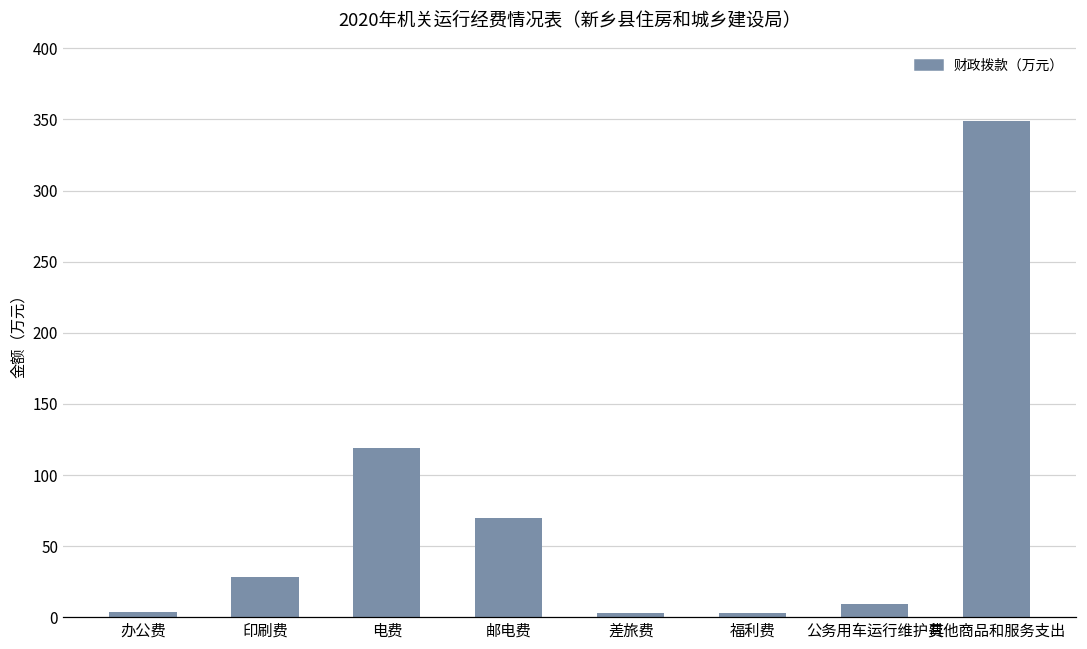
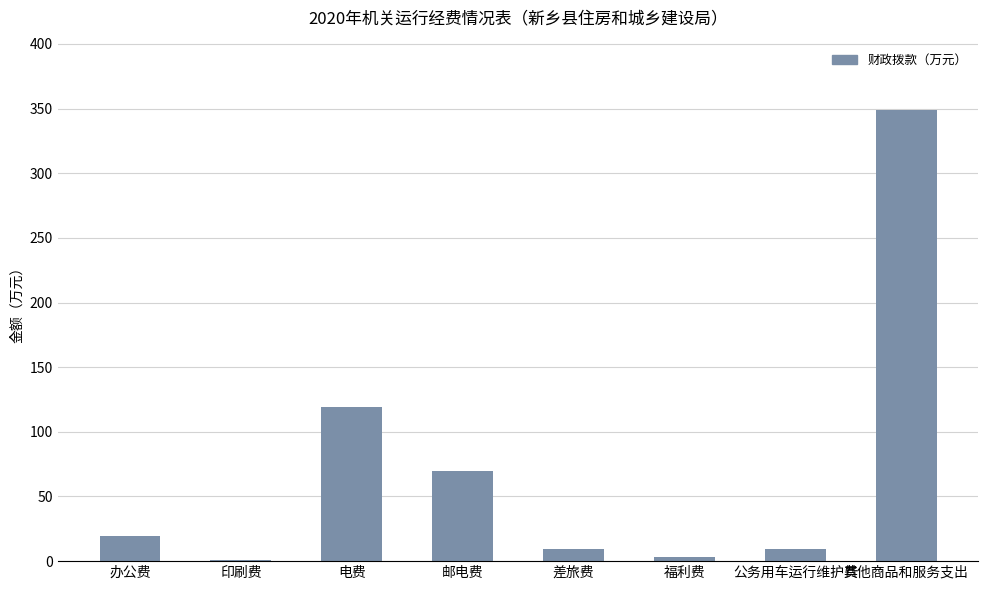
  {
-   "办公费": 4,
-   "印刷费": 28,
+   "办公费": 19,
+   "印刷费": 1,
    "电费": 119,
    "邮电费": 70,
-   "差旅费": 3,
+   "差旅费": 10,
    "福利费": 3,
    "公务用车运行维护费": 9,
    "其他商品和服务支出": 349
  }
